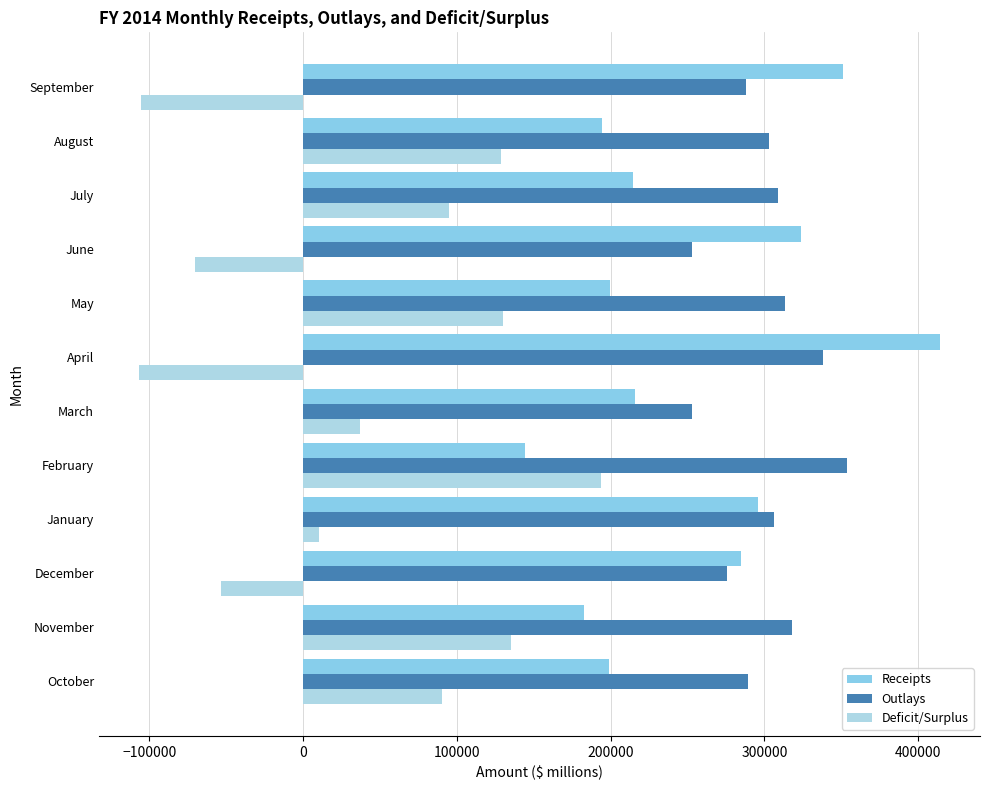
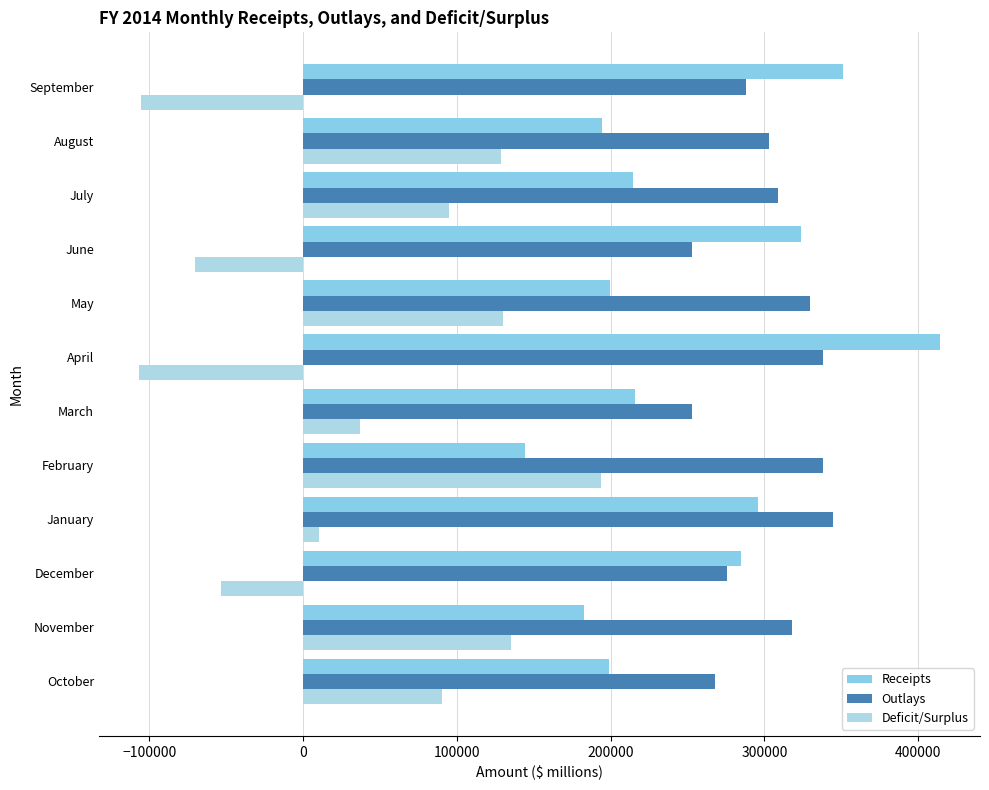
  {
    "Outlays": {
      "September": 288000,
      "August": 303000,
      "July": 309000,
      "June": 253000,
-     "May": 314000,
+     "May": 330000,
      "April": 338000,
      "March": 253000,
-     "February": 354000,
-     "January": 306000,
+     "February": 338000,
+     "January": 345000,
      "December": 276000,
      "November": 318000,
-     "October": 290000
+     "October": 268000
    }
  }
